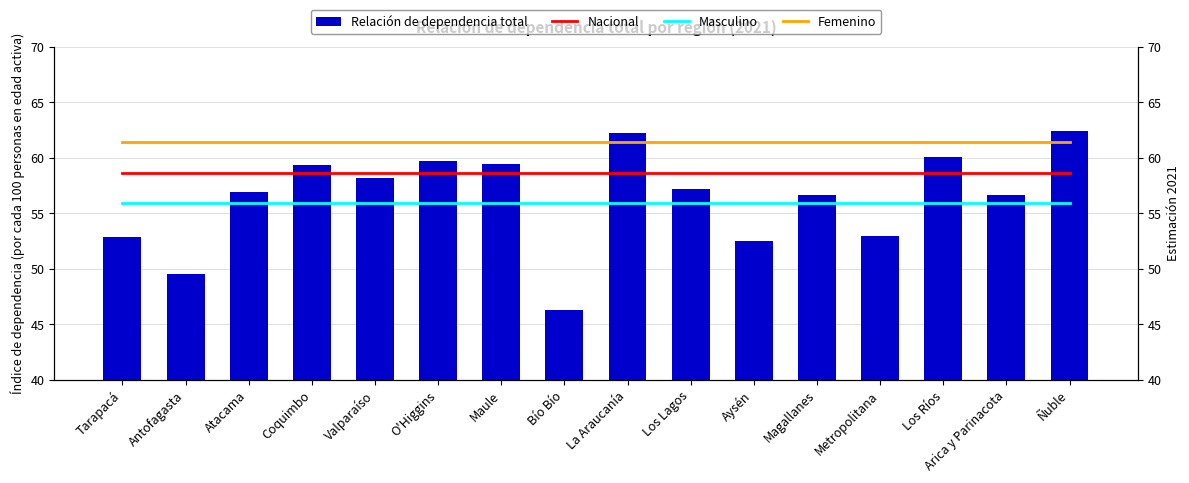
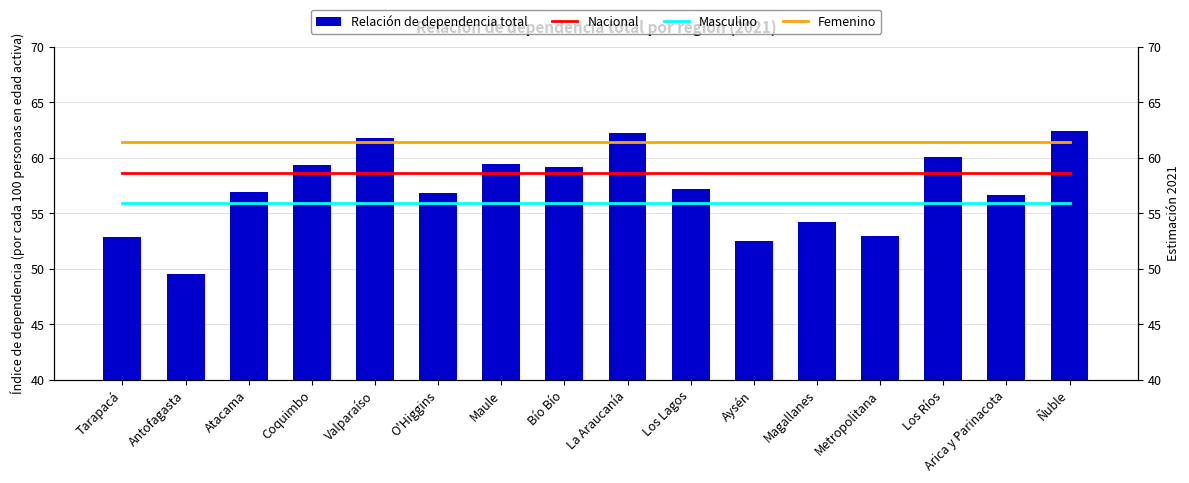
  {
    "Relación de dependencia total": {
      "Tarapacá": 52.9,
      "Antofagasta": 49.6,
      "Atacama": 56.9,
      "Coquimbo": 59.3,
-     "Valparaíso": 58.2,
-     "O'Higgins": 59.7,
+     "Valparaíso": 61.8,
+     "O'Higgins": 56.9,
      "Maule": 59.4,
-     "Bío Bío": 46.3,
+     "Bío Bío": 59.2,
      "La Araucanía": 62.2,
      "Los Lagos": 57.2,
      "Aysén": 52.5,
-     "Magallanes": 56.7,
+     "Magallanes": 54.2,
      "Metropolitana": 53.0,
      "Los Ríos": 60.1,
      "Arica y Parinacota": 56.6,
      "Ñuble": 62.4
    },
    "Nacional": {
      "Tarapacá": 58.6,
      "Antofagasta": 58.6,
      "Atacama": 58.6,
      "Coquimbo": 58.6,
      "Valparaíso": 58.6,
      "O'Higgins": 58.6,
      "Maule": 58.6,
      "Bío Bío": 58.6,
      "La Araucanía": 58.6,
      "Los Lagos": 58.6,
      "Aysén": 58.6,
      "Magallanes": 58.6,
      "Metropolitana": 58.6,
      "Los Ríos": 58.6,
      "Arica y Parinacota": 58.6,
      "Ñuble": 58.6
    },
    "Masculino": {
      "Tarapacá": 55.9,
      "Antofagasta": 55.9,
      "Atacama": 55.9,
      "Coquimbo": 55.9,
      "Valparaíso": 55.9,
      "O'Higgins": 55.9,
      "Maule": 55.9,
      "Bío Bío": 55.9,
      "La Araucanía": 55.9,
      "Los Lagos": 55.9,
      "Aysén": 55.9,
      "Magallanes": 55.9,
      "Metropolitana": 55.9,
      "Los Ríos": 55.9,
      "Arica y Parinacota": 55.9,
      "Ñuble": 55.9
    },
    "Femenino": {
      "Tarapacá": 61.4,
      "Antofagasta": 61.4,
      "Atacama": 61.4,
      "Coquimbo": 61.4,
      "Valparaíso": 61.4,
      "O'Higgins": 61.4,
      "Maule": 61.4,
      "Bío Bío": 61.4,
      "La Araucanía": 61.4,
      "Los Lagos": 61.4,
      "Aysén": 61.4,
      "Magallanes": 61.4,
      "Metropolitana": 61.4,
      "Los Ríos": 61.4,
      "Arica y Parinacota": 61.4,
      "Ñuble": 61.4
    }
  }
